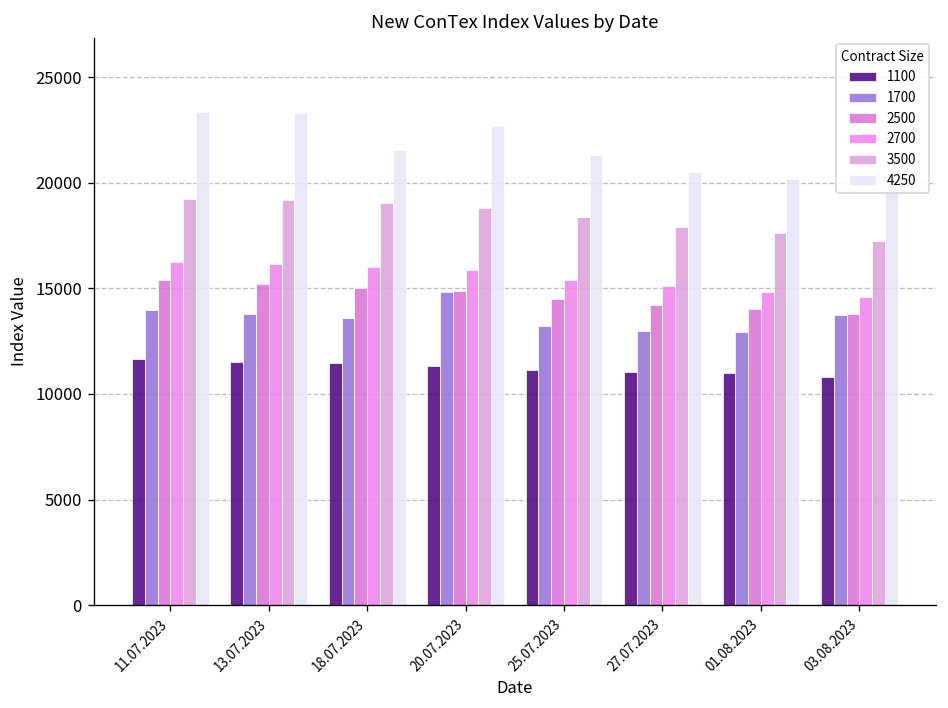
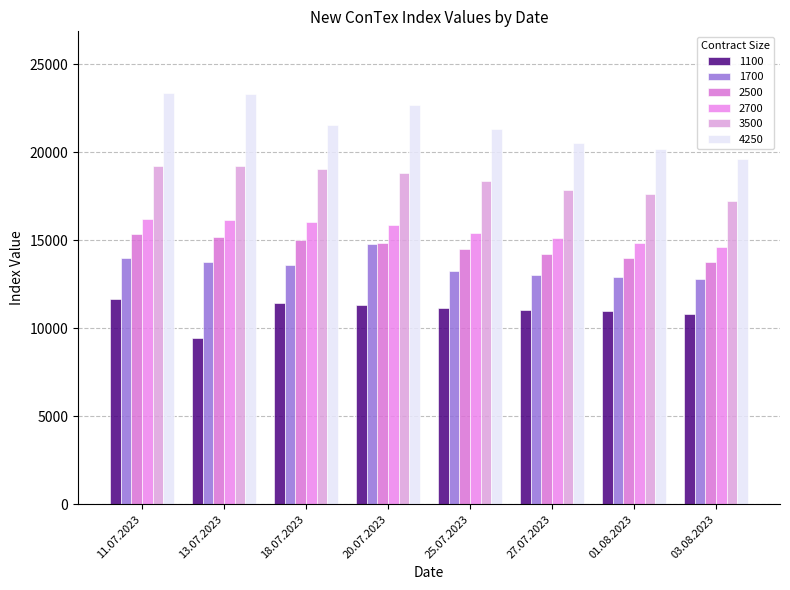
  {
    "1100": {
      "11.07.2023": 11700,
-     "13.07.2023": 11500,
+     "13.07.2023": 9500,
      "18.07.2023": 11400,
      "20.07.2023": 11300,
      "25.07.2023": 11100,
      "27.07.2023": 11000,
      "01.08.2023": 11000,
      "03.08.2023": 10800
    },
    "1700": {
      "11.07.2023": 14000,
      "13.07.2023": 13800,
      "18.07.2023": 13600,
      "20.07.2023": 14800,
      "25.07.2023": 13200,
      "27.07.2023": 13000,
      "01.08.2023": 12900,
-     "03.08.2023": 13700
+     "03.08.2023": 12800
    },
    "4250": {
      "11.07.2023": 23400,
      "13.07.2023": 23300,
      "18.07.2023": 21500,
      "20.07.2023": 22700,
      "25.07.2023": 21300,
      "27.07.2023": 20500,
      "01.08.2023": 20200,
      "03.08.2023": 19600
    }
  }
